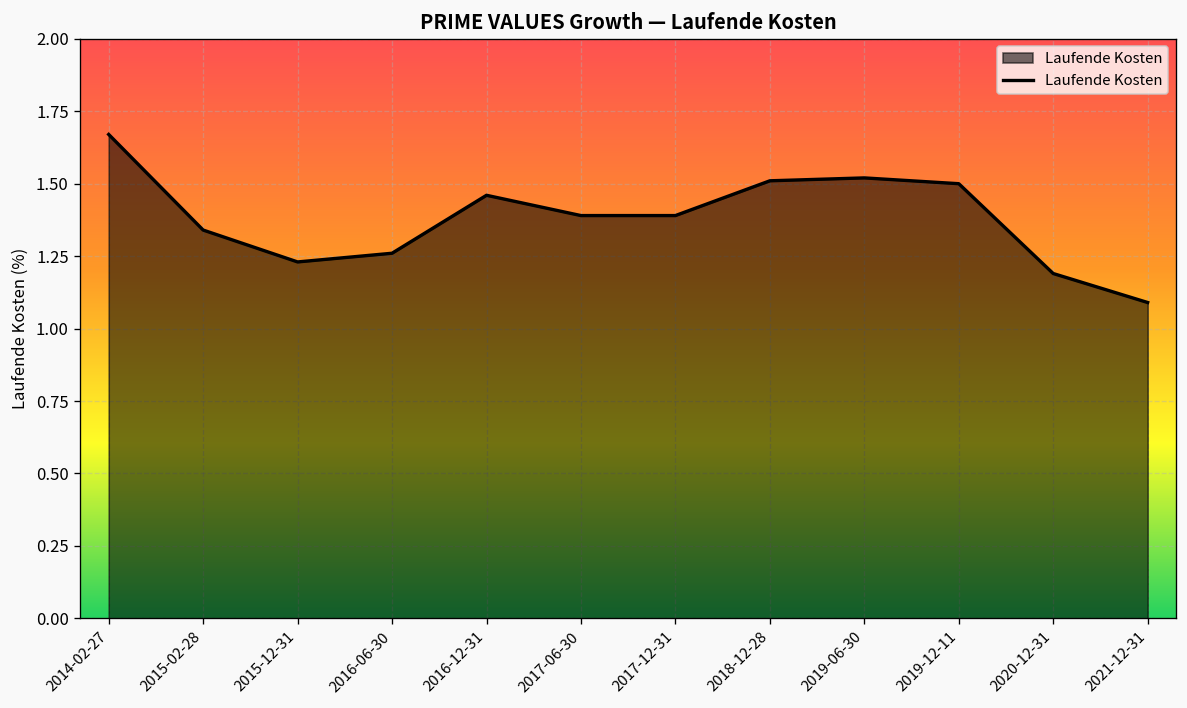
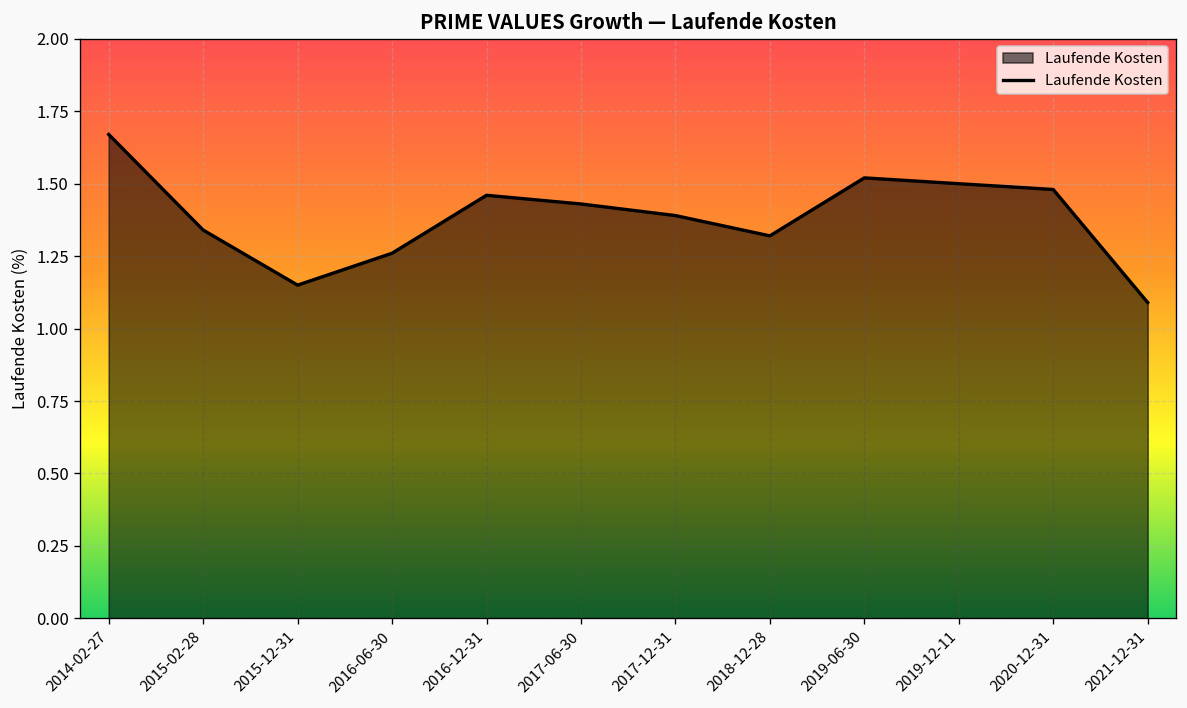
  {
    "2014-02-27": 1.67,
    "2015-02-28": 1.34,
-   "2015-12-31": 1.23,
+   "2015-12-31": 1.15,
    "2016-06-30": 1.26,
    "2016-12-31": 1.46,
-   "2017-06-30": 1.39,
+   "2017-06-30": 1.43,
    "2017-12-31": 1.39,
-   "2018-12-28": 1.51,
+   "2018-12-28": 1.32,
    "2019-06-30": 1.52,
    "2019-12-11": 1.50,
-   "2020-12-31": 1.19,
+   "2020-12-31": 1.48,
    "2021-12-31": 1.09
  }
